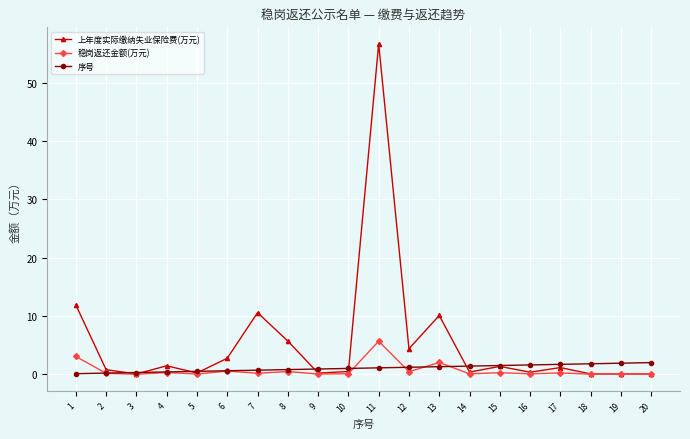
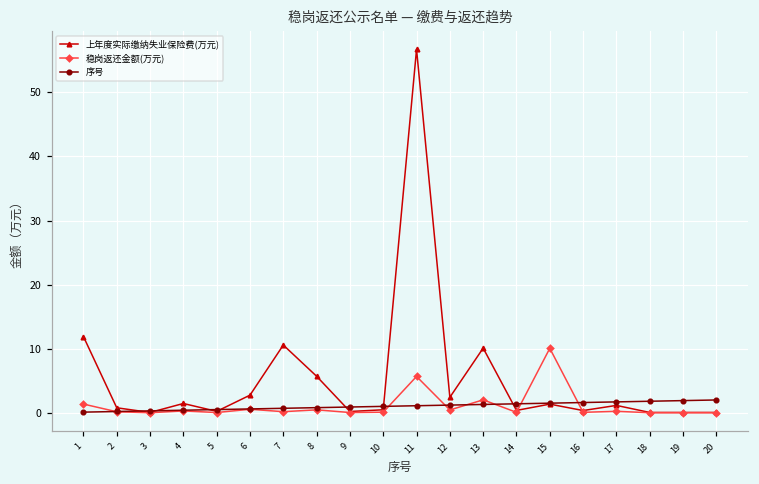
  {
    "上年度实际缴纳失业保险费(万元)": {
      "1": 12,
      "2": 1,
      "4": 1,
      "6": 3,
      "7": 11,
      "8": 6,
      "11": 57,
-     "12": 4,
+     "12": 2,
      "13": 10,
      "17": 1
    },
    "稳岗返还金额(万元)": {
-     "1": 3,
+     "1": 1,
      "7": 0,
      "11": 6,
      "12": 0,
      "13": 2,
-     "15": 0,
+     "15": 10,
      "17": 0
    },
    "序号": {
      "1": 0,
      "7": 1,
      "9": 1,
      "10": 1,
      "11": 1,
      "12": 1,
      "13": 1,
      "14": 1,
      "16": 2,
      "17": 2,
      "18": 2,
      "19": 2,
      "20": 2
    }
  }
